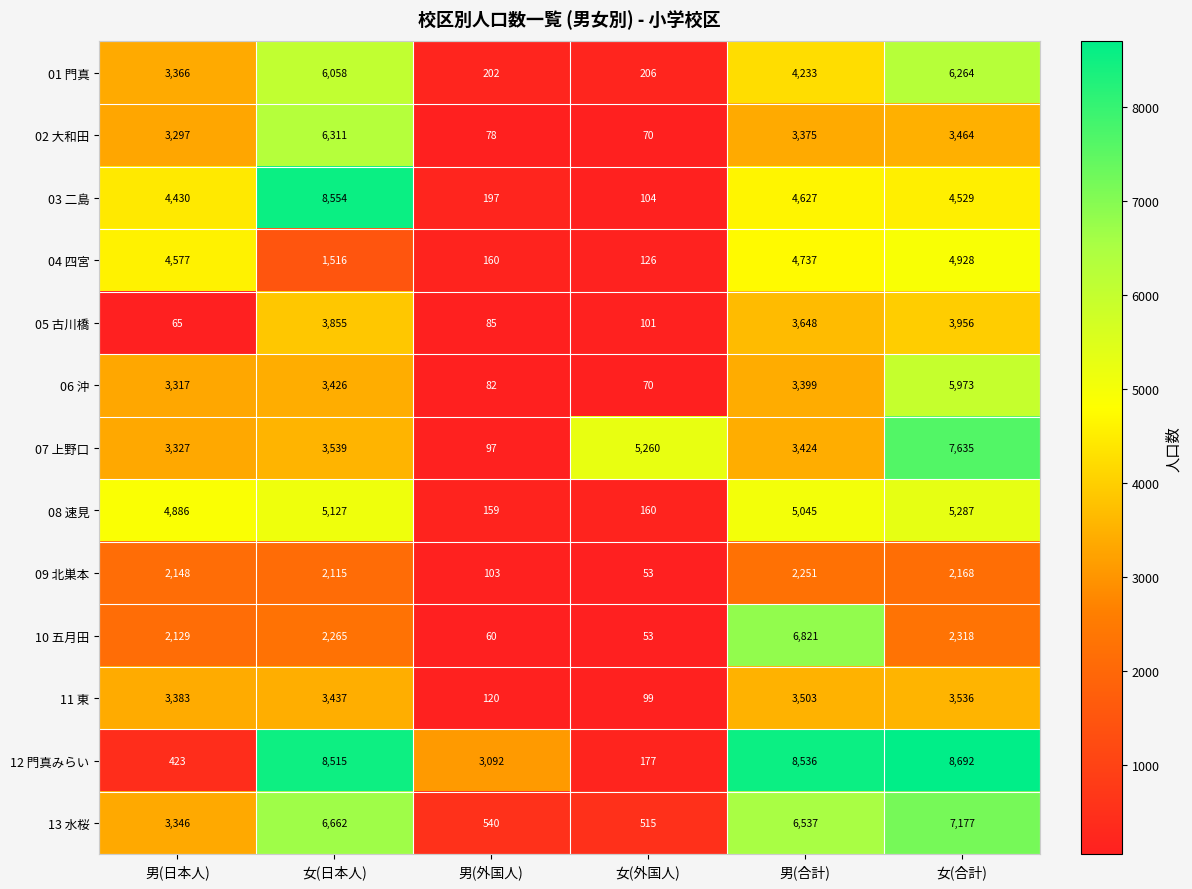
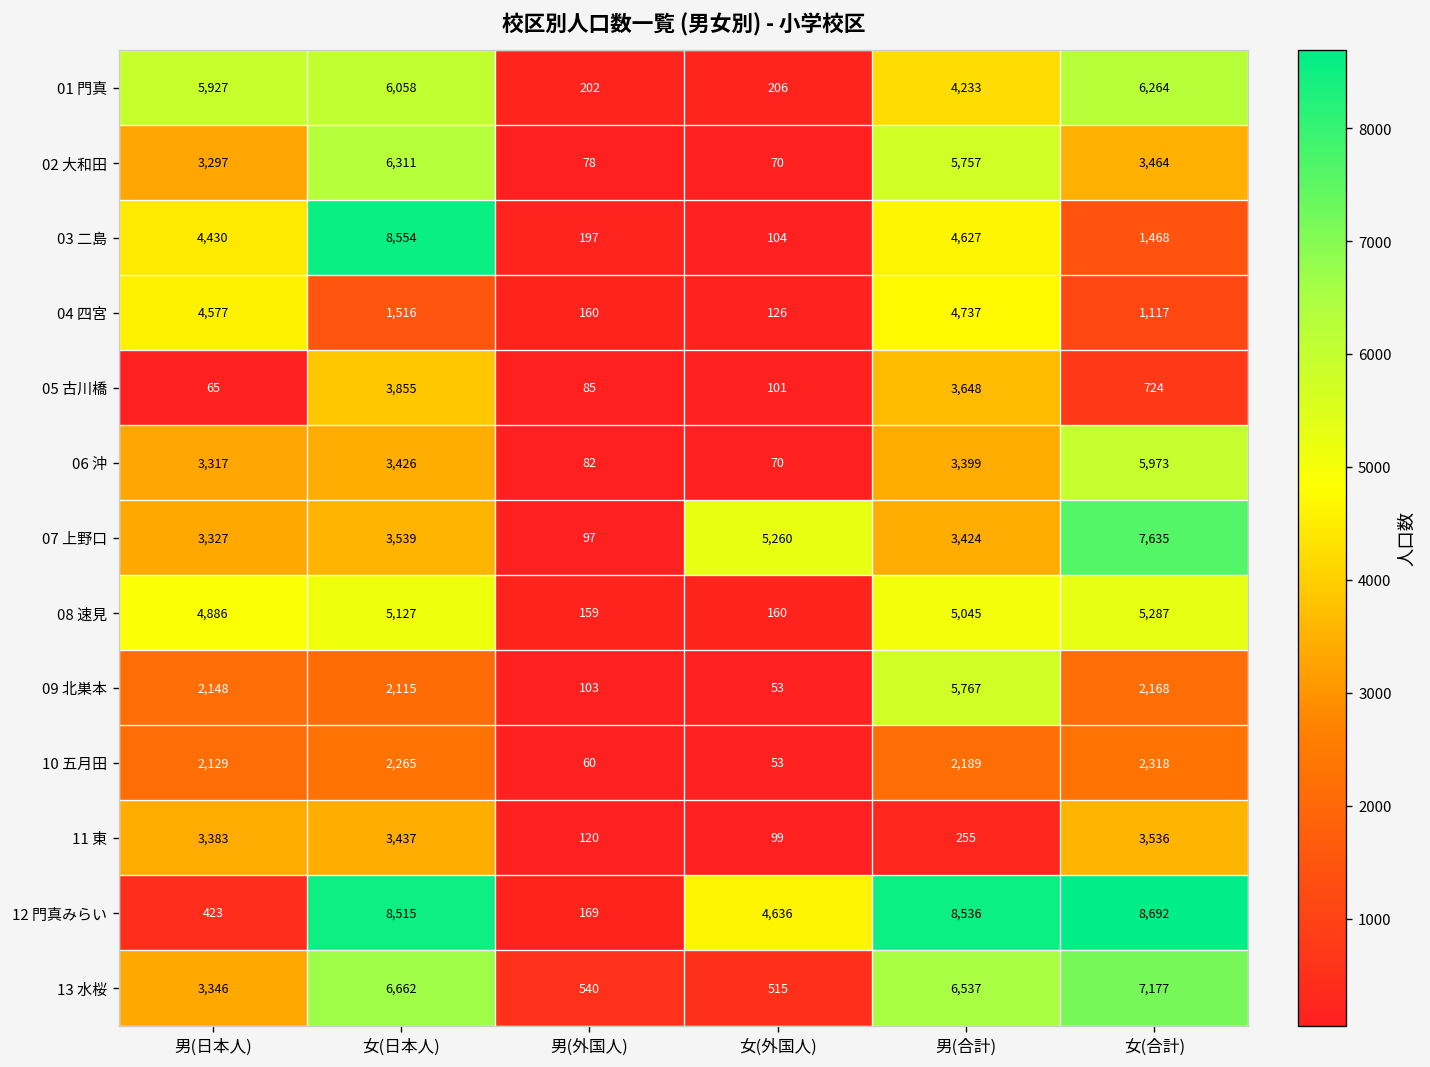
  {
    "01 門真": {
-     "男(日本人)": "3,366",
+     "男(日本人)": "5,927",
      "女(日本人)": "6,058",
      "男(外国人)": "202",
      "女(外国人)": "206",
      "男(合計)": "4,233",
      "女(合計)": "6,264"
    },
    "02 大和田": {
      "男(日本人)": "3,297",
      "女(日本人)": "6,311",
      "男(外国人)": "78",
      "女(外国人)": "70",
-     "男(合計)": "3,375",
+     "男(合計)": "5,757",
      "女(合計)": "3,464"
    },
    "03 二島": {
      "男(日本人)": "4,430",
      "女(日本人)": "8,554",
      "男(外国人)": "197",
      "女(外国人)": "104",
      "男(合計)": "4,627",
-     "女(合計)": "4,529"
+     "女(合計)": "1,468"
    },
    "04 四宮": {
      "男(日本人)": "4,577",
      "女(日本人)": "1,516",
      "男(外国人)": "160",
      "女(外国人)": "126",
      "男(合計)": "4,737",
-     "女(合計)": "4,928"
+     "女(合計)": "1,117"
    },
    "05 古川橋": {
      "男(日本人)": "65",
      "女(日本人)": "3,855",
      "男(外国人)": "85",
      "女(外国人)": "101",
      "男(合計)": "3,648",
-     "女(合計)": "3,956"
+     "女(合計)": "724"
    },
    "06 沖": {
      "男(日本人)": "3,317",
      "女(日本人)": "3,426",
      "男(外国人)": "82",
      "女(外国人)": "70",
      "男(合計)": "3,399",
      "女(合計)": "5,973"
    },
    "07 上野口": {
      "男(日本人)": "3,327",
      "女(日本人)": "3,539",
      "男(外国人)": "97",
      "女(外国人)": "5,260",
      "男(合計)": "3,424",
      "女(合計)": "7,635"
    },
    "08 速見": {
      "男(日本人)": "4,886",
      "女(日本人)": "5,127",
      "男(外国人)": "159",
      "女(外国人)": "160",
      "男(合計)": "5,045",
      "女(合計)": "5,287"
    },
    "09 北巣本": {
      "男(日本人)": "2,148",
      "女(日本人)": "2,115",
      "男(外国人)": "103",
      "女(外国人)": "53",
-     "男(合計)": "2,251",
+     "男(合計)": "5,767",
      "女(合計)": "2,168"
    },
    "10 五月田": {
      "男(日本人)": "2,129",
      "女(日本人)": "2,265",
      "男(外国人)": "60",
      "女(外国人)": "53",
-     "男(合計)": "6,821",
+     "男(合計)": "2,189",
      "女(合計)": "2,318"
    },
    "11 東": {
      "男(日本人)": "3,383",
      "女(日本人)": "3,437",
      "男(外国人)": "120",
      "女(外国人)": "99",
-     "男(合計)": "3,503",
+     "男(合計)": "255",
      "女(合計)": "3,536"
    },
    "12 門真みらい": {
      "男(日本人)": "423",
      "女(日本人)": "8,515",
-     "男(外国人)": "3,092",
-     "女(外国人)": "177",
+     "男(外国人)": "169",
+     "女(外国人)": "4,636",
      "男(合計)": "8,536",
      "女(合計)": "8,692"
    },
    "13 水桜": {
      "男(日本人)": "3,346",
      "女(日本人)": "6,662",
      "男(外国人)": "540",
      "女(外国人)": "515",
      "男(合計)": "6,537",
      "女(合計)": "7,177"
    }
  }
